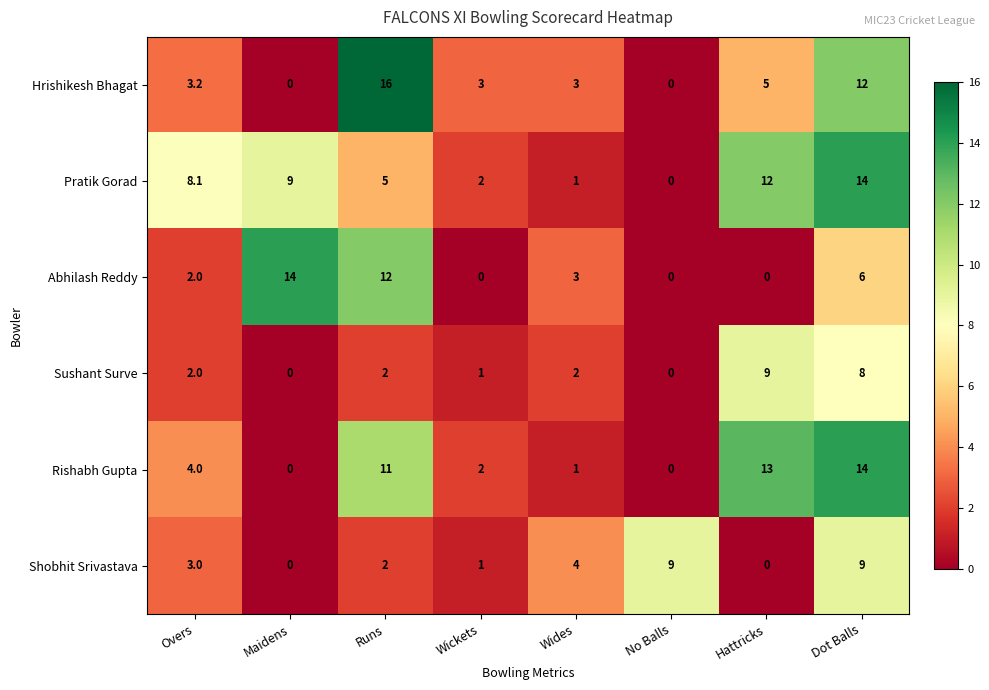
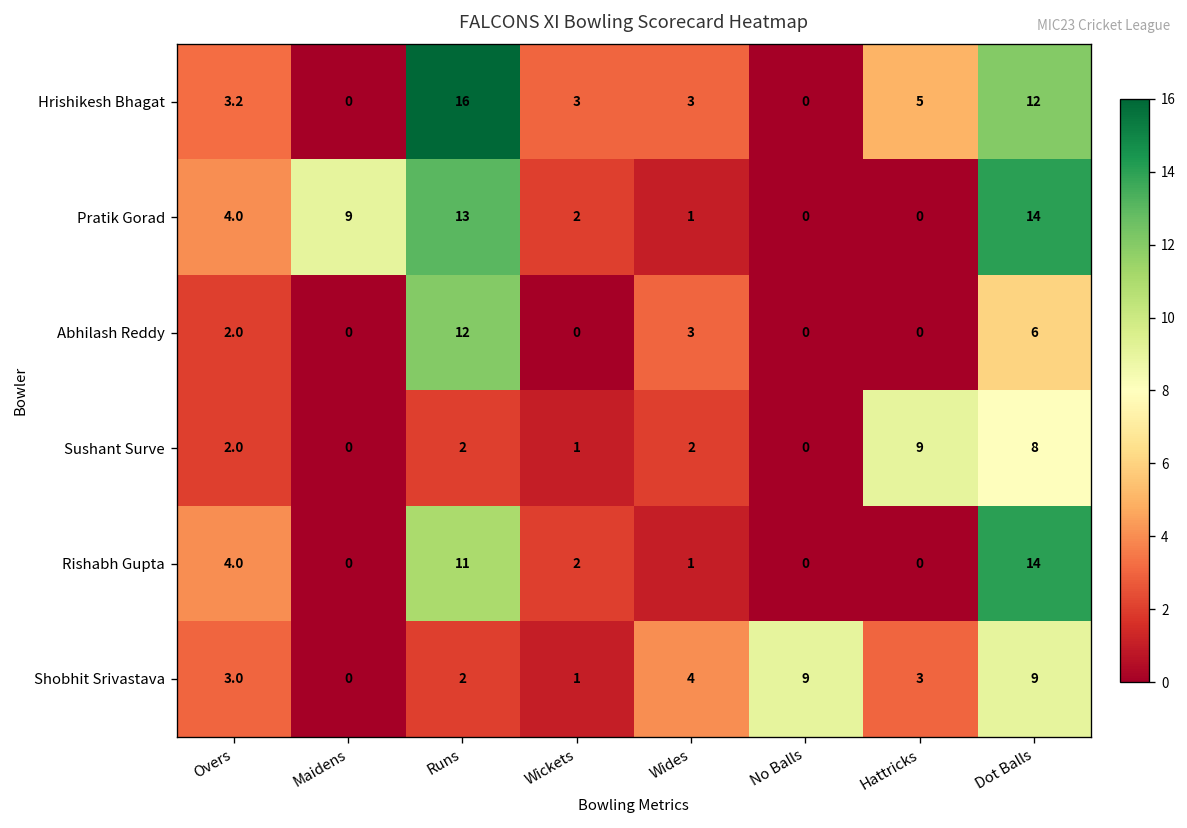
  {
    "Hrishikesh Bhagat": {
      "Overs": 3.2,
      "Maidens": 0,
      "Runs": 16,
      "Wickets": 3,
      "Wides": 3,
      "No Balls": 0,
      "Hattricks": 5,
      "Dot Balls": 12
    },
    "Pratik Gorad": {
-     "Overs": 8.1,
+     "Overs": 4.0,
      "Maidens": 9,
-     "Runs": 5,
+     "Runs": 13,
      "Wickets": 2,
      "Wides": 1,
      "No Balls": 0,
-     "Hattricks": 12,
+     "Hattricks": 0,
      "Dot Balls": 14
    },
    "Abhilash Reddy": {
      "Overs": 2.0,
-     "Maidens": 14,
+     "Maidens": 0,
      "Runs": 12,
      "Wickets": 0,
      "Wides": 3,
      "No Balls": 0,
      "Hattricks": 0,
      "Dot Balls": 6
    },
    "Sushant Surve": {
      "Overs": 2.0,
      "Maidens": 0,
      "Runs": 2,
      "Wickets": 1,
      "Wides": 2,
      "No Balls": 0,
      "Hattricks": 9,
      "Dot Balls": 8
    },
    "Rishabh Gupta": {
      "Overs": 4.0,
      "Maidens": 0,
      "Runs": 11,
      "Wickets": 2,
      "Wides": 1,
      "No Balls": 0,
-     "Hattricks": 13,
+     "Hattricks": 0,
      "Dot Balls": 14
    },
    "Shobhit Srivastava": {
      "Overs": 3.0,
      "Maidens": 0,
      "Runs": 2,
      "Wickets": 1,
      "Wides": 4,
      "No Balls": 9,
-     "Hattricks": 0,
+     "Hattricks": 3,
      "Dot Balls": 9
    }
  }
